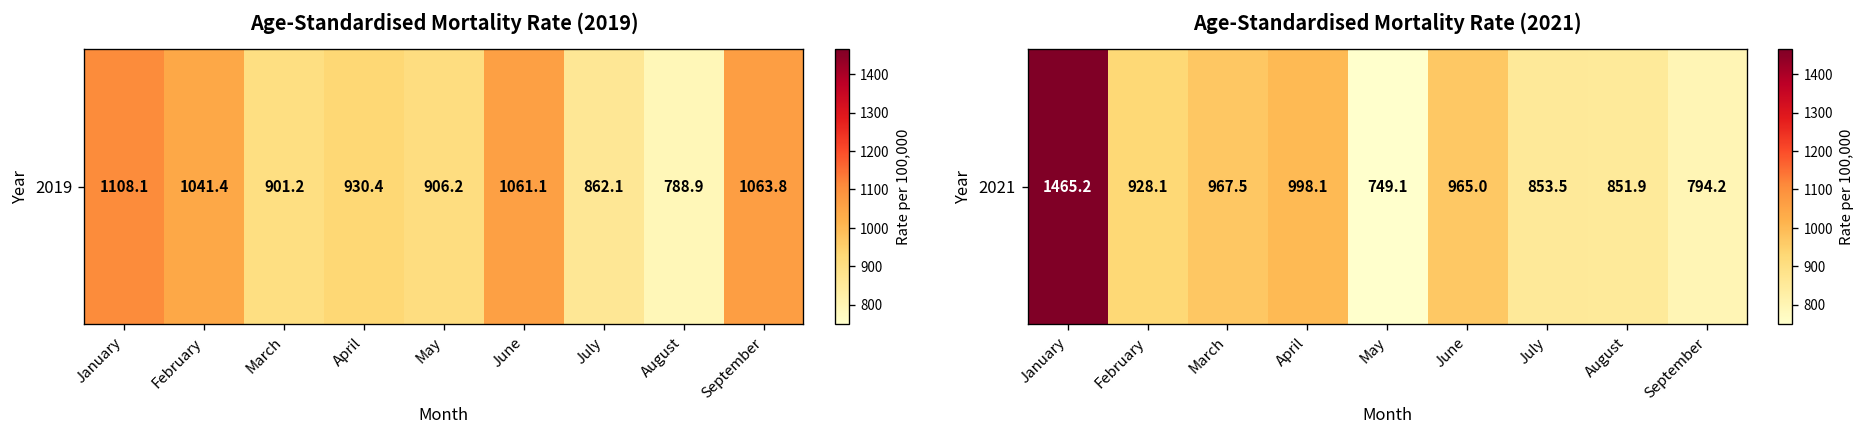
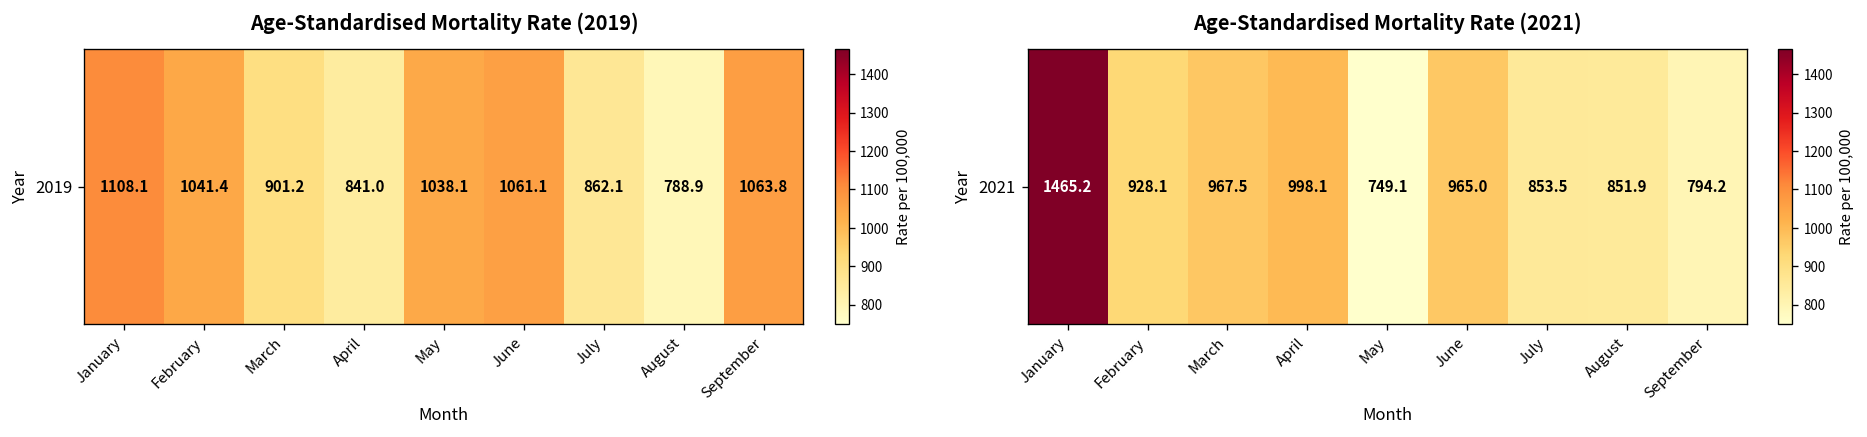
  {
    "Age-Standardised Mortality Rate (2019)": {
      "2019": {
        "January": 1108.1,
        "February": 1041.4,
        "March": 901.2,
-       "April": 930.4,
-       "May": 906.2,
+       "April": 841.0,
+       "May": 1038.1,
        "June": 1061.1,
        "July": 862.1,
        "August": 788.9,
        "September": 1063.8
      }
    },
    "Age-Standardised Mortality Rate (2021)": {
      "2021": {
        "January": 1465.2,
        "February": 928.1,
        "March": 967.5,
        "April": 998.1,
        "May": 749.1,
        "June": 965.0,
        "July": 853.5,
        "August": 851.9,
        "September": 794.2
      }
    }
  }
